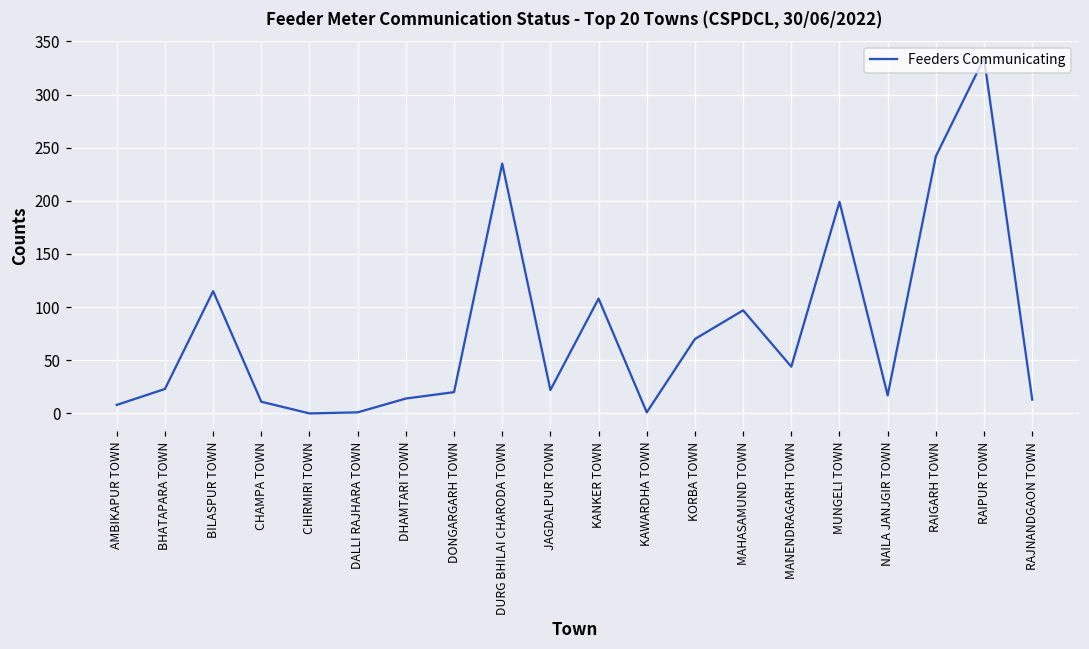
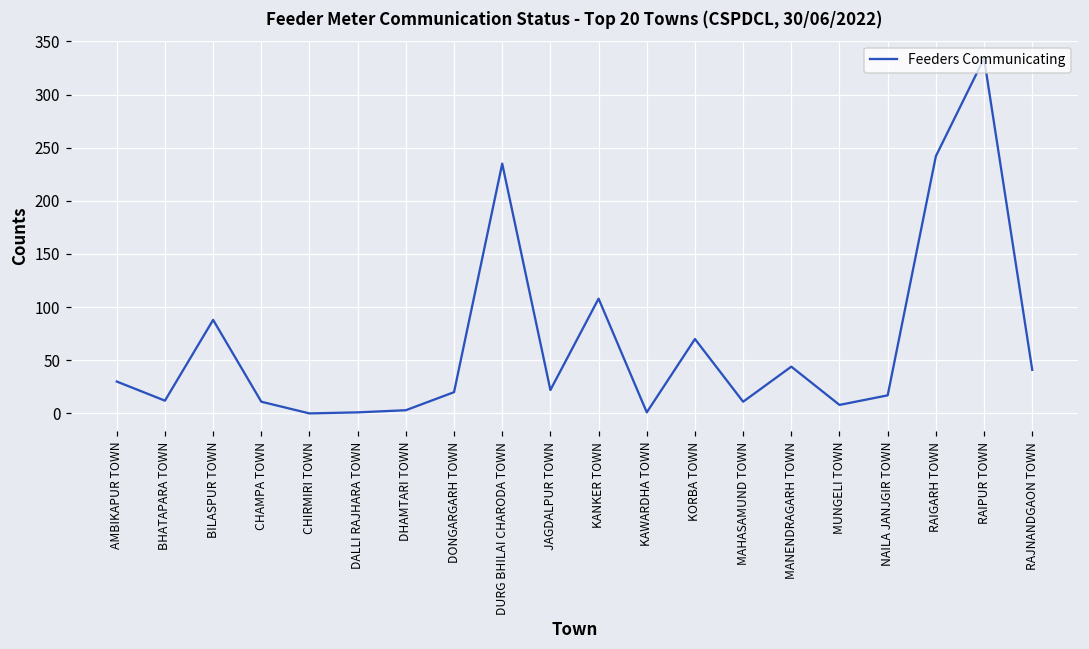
  {
-   "AMBIKAPUR TOWN": 10,
-   "BHATAPARA TOWN": 20,
-   "BILASPUR TOWN": 120,
+   "AMBIKAPUR TOWN": 30,
+   "BHATAPARA TOWN": 10,
+   "BILASPUR TOWN": 90,
    "CHAMPA TOWN": 10,
    "CHIRMIRI TOWN": 0,
    "DALLI RAJHARA TOWN": 0,
-   "DHAMTARI TOWN": 10,
+   "DHAMTARI TOWN": 0,
    "DONGARGARH TOWN": 20,
    "DURG BHILAI CHARODA TOWN": 240,
    "JAGDALPUR TOWN": 20,
    "KANKER TOWN": 110,
    "KAWARDHA TOWN": 0,
    "KORBA TOWN": 70,
-   "MAHASAMUND TOWN": 100,
+   "MAHASAMUND TOWN": 10,
    "MANENDRAGARH TOWN": 40,
-   "MUNGELI TOWN": 200,
+   "MUNGELI TOWN": 10,
    "NAILA JANJGIR TOWN": 20,
    "RAIGARH TOWN": 240,
-   "RAJNANDGAON TOWN": 10
+   "RAJNANDGAON TOWN": 40
  }
